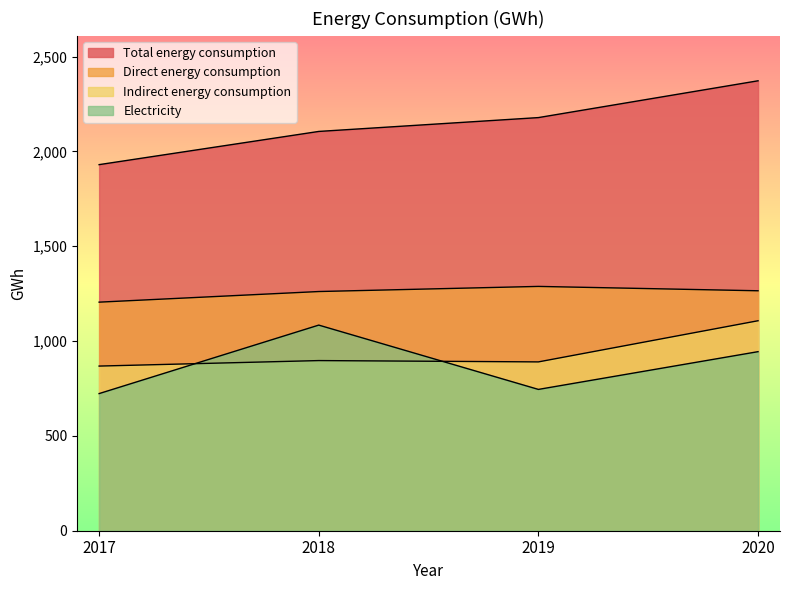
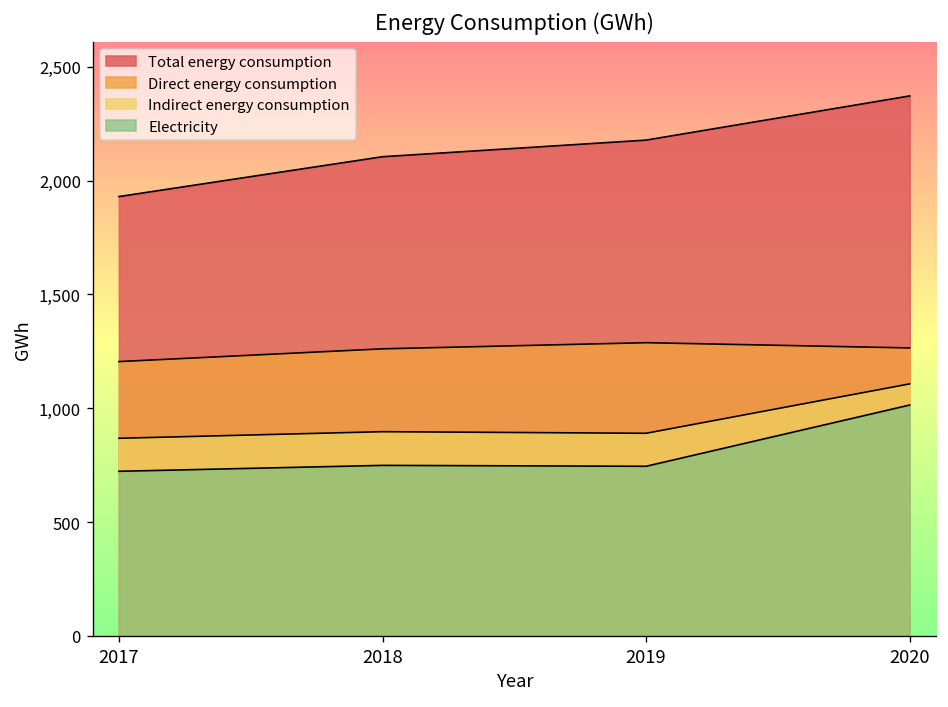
  {
    "Total energy consumption": {
      "2017": "1,930",
      "2018": "2,110",
      "2019": "2,180",
      "2020": "2,370"
    },
    "Electricity": {
      "2017": "720",
-     "2018": "1,080",
+     "2018": "750",
      "2019": "750",
-     "2020": "940"
+     "2020": "1,010"
    }
  }
